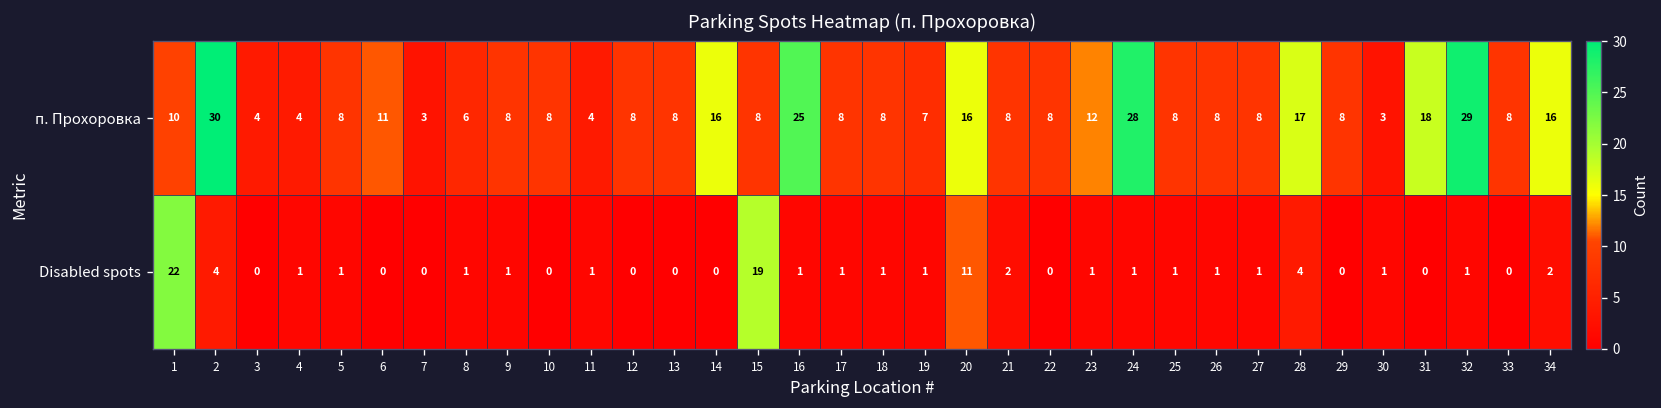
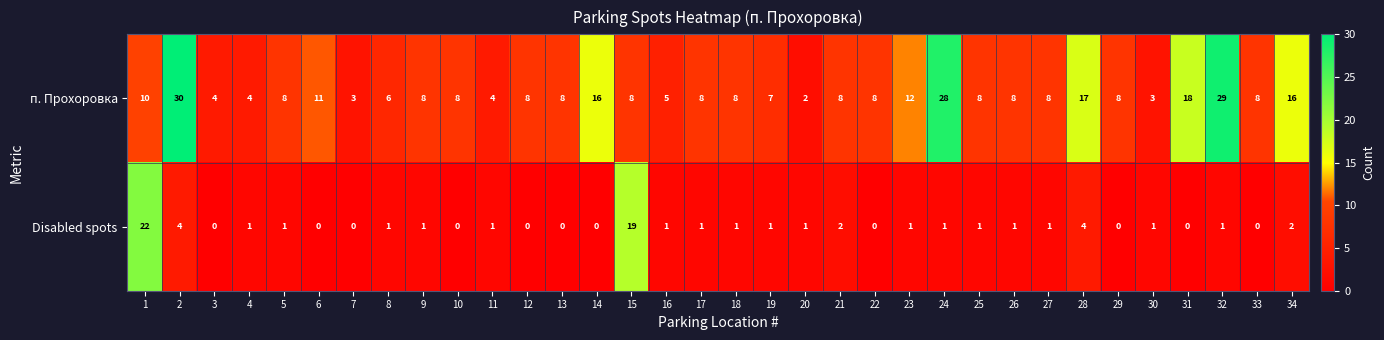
  {
    "п. Прохоровка": {
      "1": 10,
      "2": 30,
      "3": 4,
      "4": 4,
      "5": 8,
      "6": 11,
      "7": 3,
      "8": 6,
      "9": 8,
      "10": 8,
      "11": 4,
      "12": 8,
      "13": 8,
      "14": 16,
      "15": 8,
-     "16": 25,
+     "16": 5,
      "17": 8,
      "18": 8,
      "19": 7,
-     "20": 16,
+     "20": 2,
      "21": 8,
      "22": 8,
      "23": 12,
      "24": 28,
      "25": 8,
      "26": 8,
      "27": 8,
      "28": 17,
      "29": 8,
      "30": 3,
      "31": 18,
      "32": 29,
      "33": 8,
      "34": 16
    },
    "Disabled spots": {
      "1": 22,
      "2": 4,
      "3": 0,
      "4": 1,
      "5": 1,
      "6": 0,
      "7": 0,
      "8": 1,
      "9": 1,
      "10": 0,
      "11": 1,
      "12": 0,
      "13": 0,
      "14": 0,
      "15": 19,
      "16": 1,
      "17": 1,
      "18": 1,
      "19": 1,
-     "20": 11,
+     "20": 1,
      "21": 2,
      "22": 0,
      "23": 1,
      "24": 1,
      "25": 1,
      "26": 1,
      "27": 1,
      "28": 4,
      "29": 0,
      "30": 1,
      "31": 0,
      "32": 1,
      "33": 0,
      "34": 2
    }
  }
